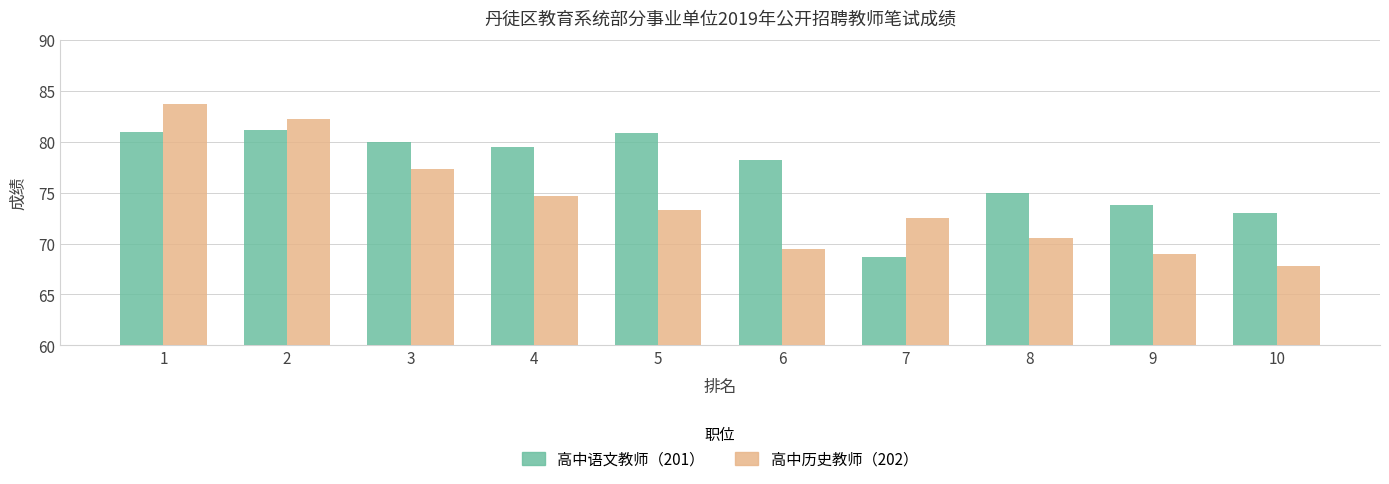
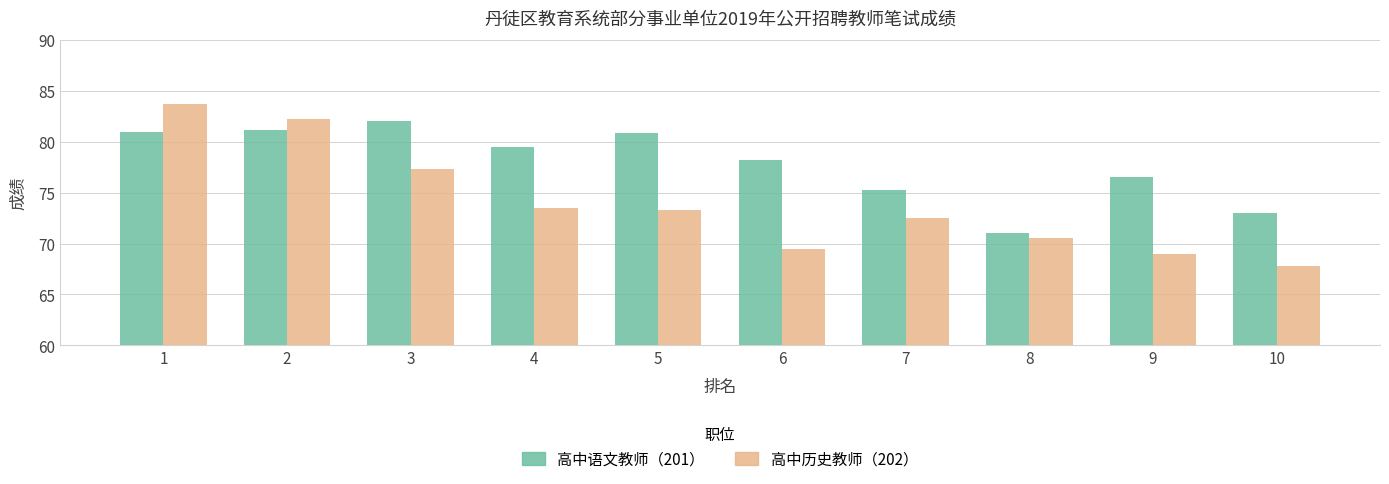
  {
    "高中语文教师（201）": {
      "1": 81.0,
      "2": 81.2,
-     "3": 80,
+     "3": 82,
      "4": 79.5,
      "5": 80.9,
      "6": 78.3,
-     "7": 68.7,
-     "8": 75,
-     "9": 73.8,
+     "7": 75.3,
+     "8": 71,
+     "9": 76.5,
      "10": 73.0
    },
    "高中历史教师（202）": {
      "1": 83.8,
      "2": 82.3,
      "3": 77.4,
-     "4": 74.7,
+     "4": 73.5,
      "5": 73.3,
      "6": 69.5,
      "7": 72.5,
      "8": 70.5,
      "9": 69.0,
      "10": 67.8
    }
  }
